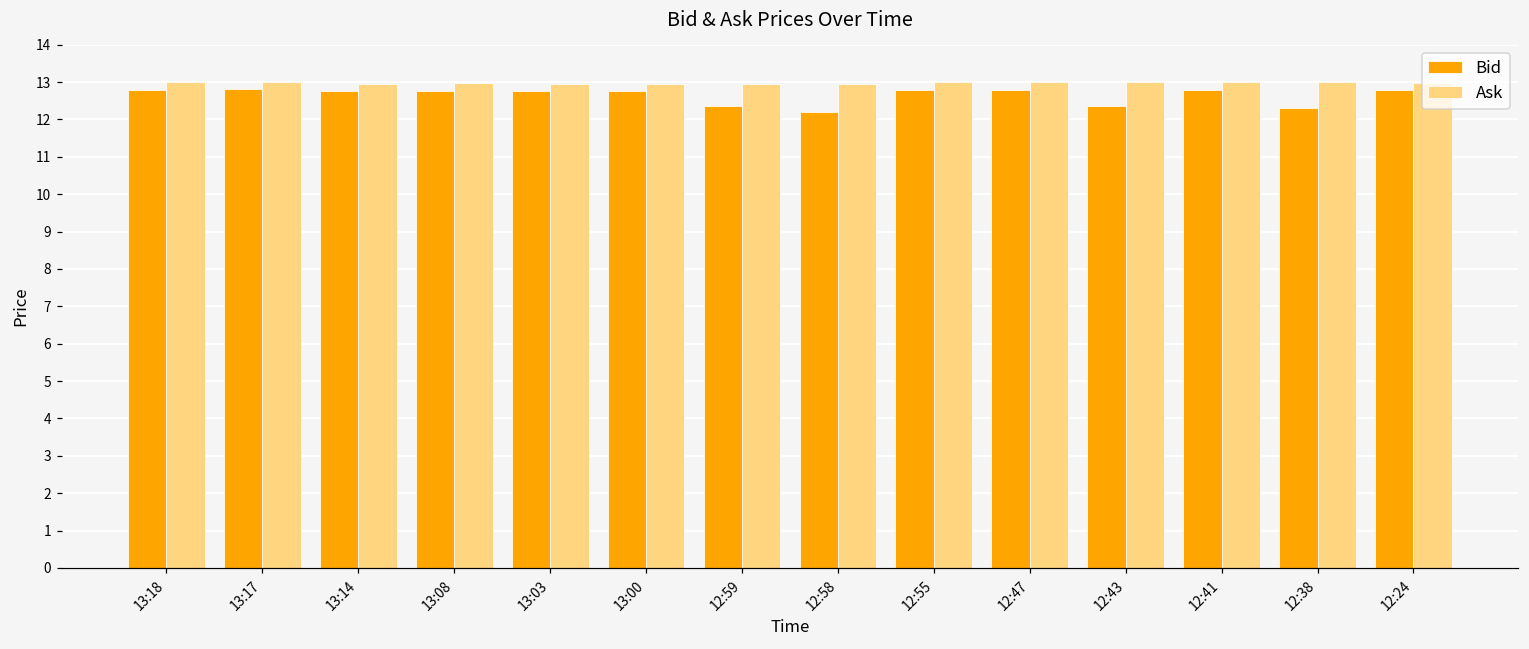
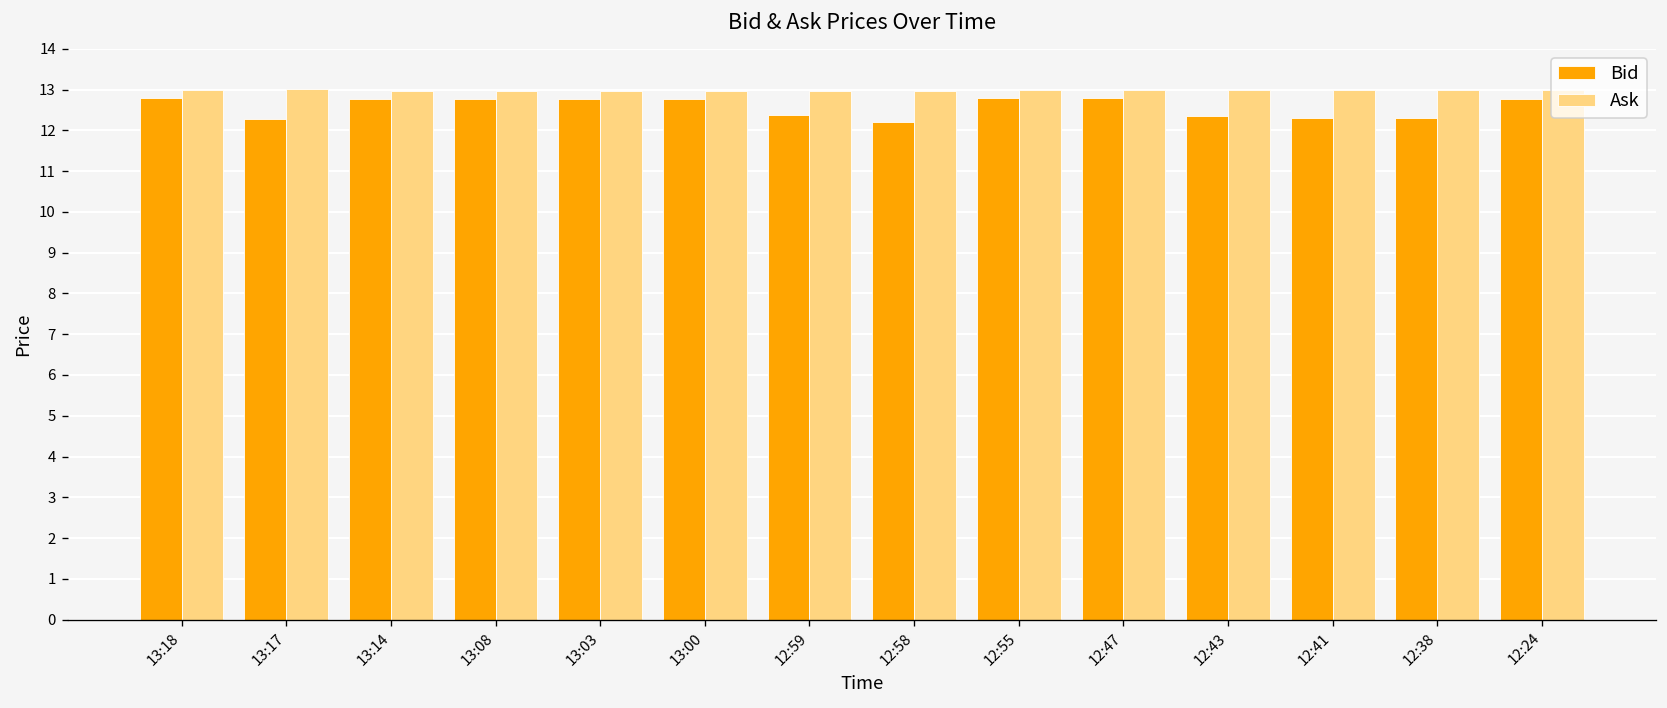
  {
    "Bid": {
      "13:18": 12.8,
-     "13:17": 12.8,
+     "13:17": 12.3,
      "13:14": 12.8,
      "13:08": 12.8,
      "13:03": 12.8,
      "13:00": 12.8,
      "12:59": 12.4,
      "12:58": 12.2,
      "12:55": 12.8,
      "12:47": 12.8,
      "12:43": 12.4,
-     "12:41": 12.8,
+     "12:41": 12.3,
      "12:38": 12.3,
      "12:24": 12.8
    },
    "Ask": {
      "13:18": 13.0,
      "13:17": 13.0,
      "13:14": 13.0,
      "13:08": 13.0,
      "13:03": 13.0,
      "13:00": 13.0,
      "12:59": 13.0,
      "12:58": 13.0,
      "12:55": 13.0,
      "12:47": 13.0,
      "12:43": 13.0,
      "12:41": 13.0,
      "12:38": 13.0
    }
  }
